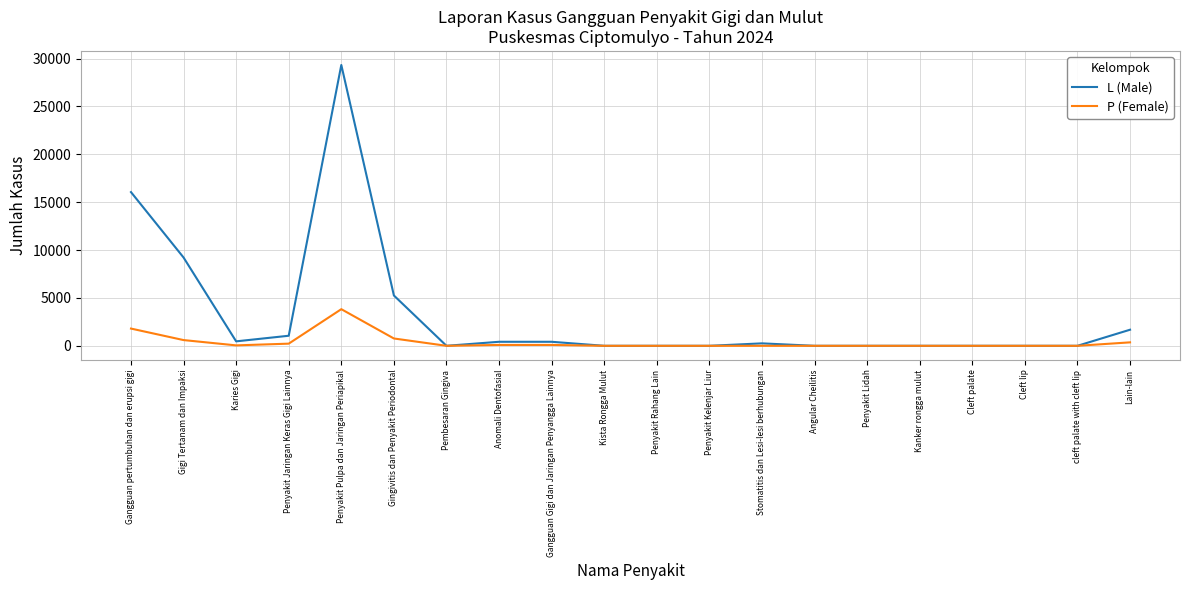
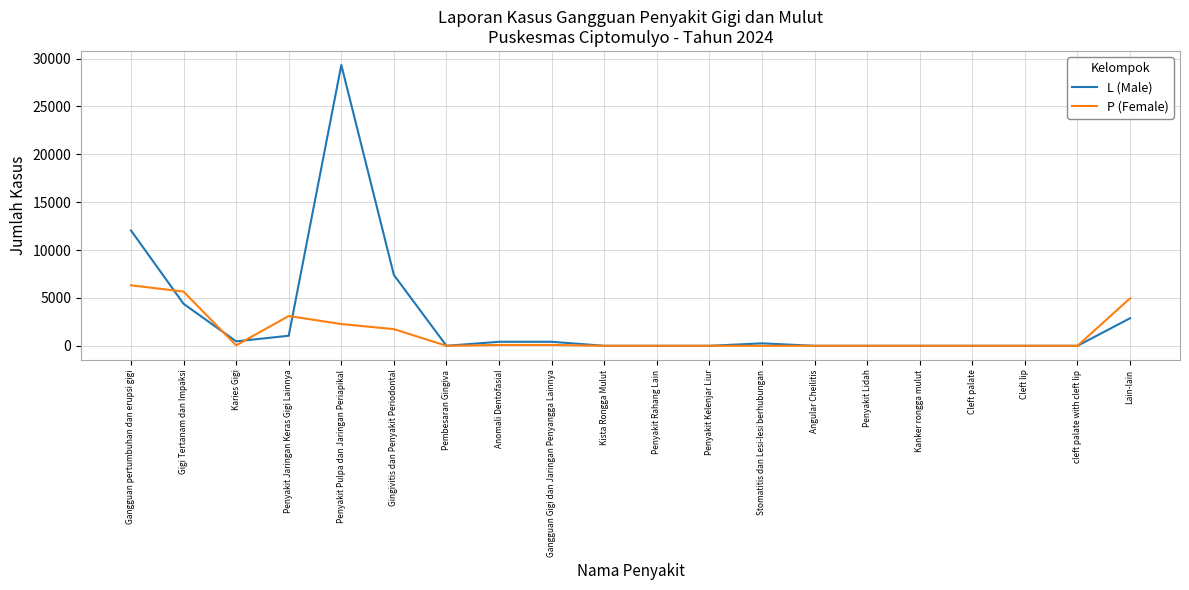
  {
    "L (Male)": {
-     "Gangguan pertumbuhan dan erupsi gigi": 16000,
-     "Gigi Tertanam dan Impaksi": 9000,
+     "Gangguan pertumbuhan dan erupsi gigi": 12000,
+     "Gigi Tertanam dan Impaksi": 4000,
      "Karies Gigi": 0,
      "Penyakit Jaringan Keras Gigi Lainnya": 1000,
      "Penyakit Pulpa dan Jaringan Periapikal": 29000,
-     "Gingivitis dan Penyakit Periodontal": 5000,
+     "Gingivitis dan Penyakit Periodontal": 7000,
      "Anomali Dentofasial": 0,
      "Gangguan Gigi dan Jaringan Penyangga Lainnya": 0,
-     "Lain-lain": 2000
+     "Lain-lain": 3000
    },
    "P (Female)": {
-     "Gangguan pertumbuhan dan erupsi gigi": 2000,
-     "Gigi Tertanam dan Impaksi": 1000,
+     "Gangguan pertumbuhan dan erupsi gigi": 6000,
+     "Gigi Tertanam dan Impaksi": 6000,
      "Karies Gigi": 0,
-     "Penyakit Jaringan Keras Gigi Lainnya": 0,
-     "Penyakit Pulpa dan Jaringan Periapikal": 4000,
-     "Gingivitis dan Penyakit Periodontal": 1000,
+     "Penyakit Jaringan Keras Gigi Lainnya": 3000,
+     "Penyakit Pulpa dan Jaringan Periapikal": 2000,
+     "Gingivitis dan Penyakit Periodontal": 2000,
      "Anomali Dentofasial": 0,
      "Gangguan Gigi dan Jaringan Penyangga Lainnya": 0,
-     "Lain-lain": 0
+     "Lain-lain": 5000
    }
  }
